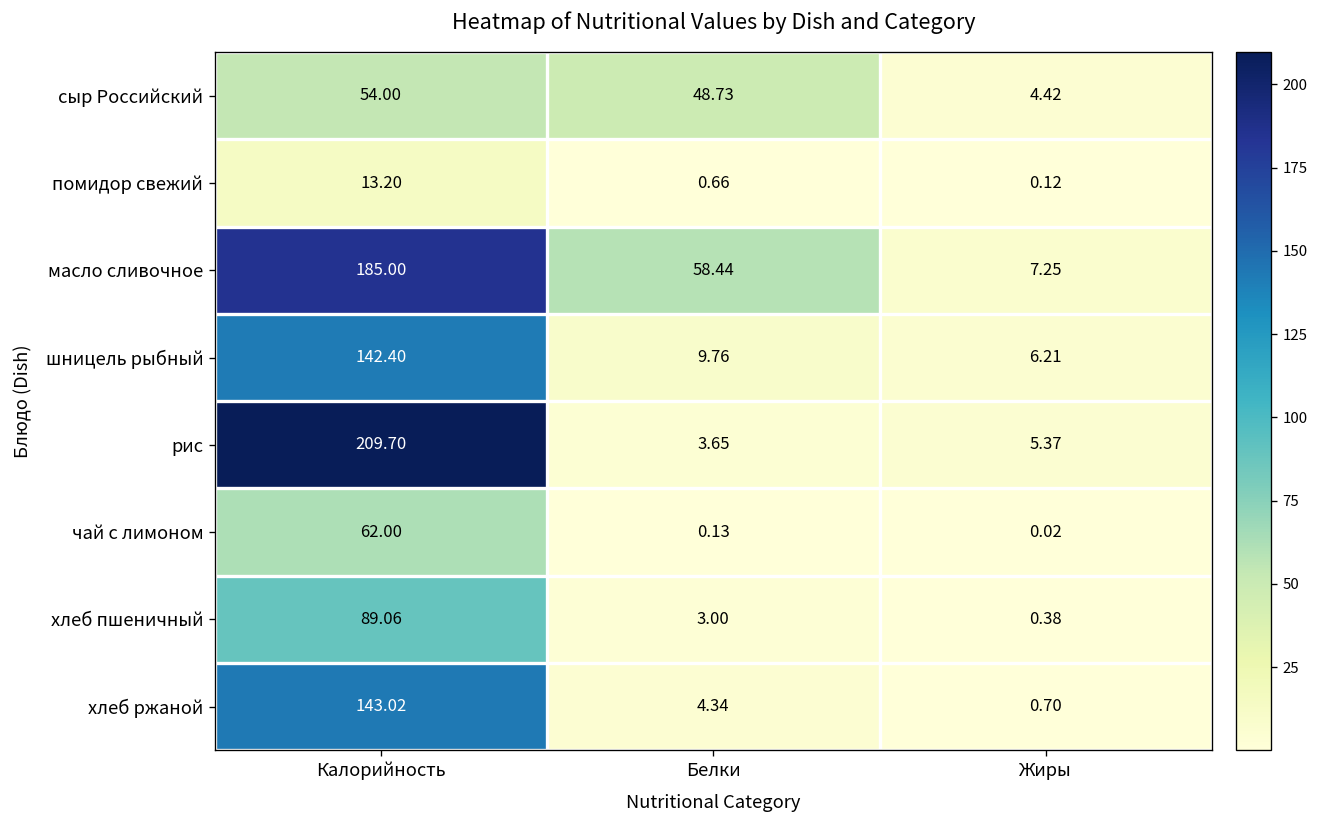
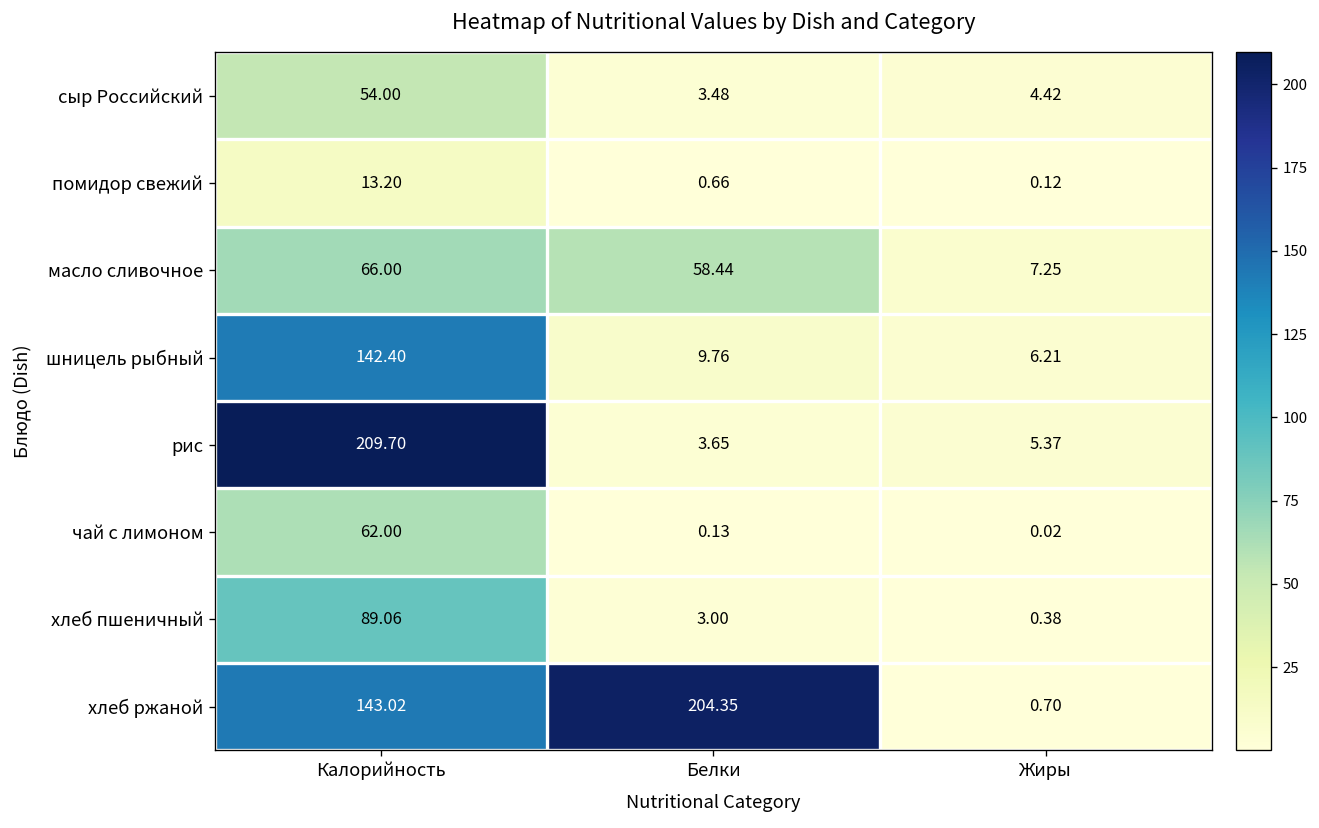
  {
    "сыр Российский": {
      "Калорийность": 54.00,
-     "Белки": 48.73,
+     "Белки": 3.48,
      "Жиры": 4.42
    },
    "помидор свежий": {
      "Калорийность": 13.20,
      "Белки": 0.66,
      "Жиры": 0.12
    },
    "масло сливочное": {
-     "Калорийность": 185.00,
+     "Калорийность": 66.00,
      "Белки": 58.44,
      "Жиры": 7.25
    },
    "шницель рыбный": {
      "Калорийность": 142.40,
      "Белки": 9.76,
      "Жиры": 6.21
    },
    "рис": {
      "Калорийность": 209.70,
      "Белки": 3.65,
      "Жиры": 5.37
    },
    "чай с лимоном": {
      "Калорийность": 62.00,
      "Белки": 0.13,
      "Жиры": 0.02
    },
    "хлеб пшеничный": {
      "Калорийность": 89.06,
      "Белки": 3.00,
      "Жиры": 0.38
    },
    "хлеб ржаной": {
      "Калорийность": 143.02,
-     "Белки": 4.34,
+     "Белки": 204.35,
      "Жиры": 0.70
    }
  }
